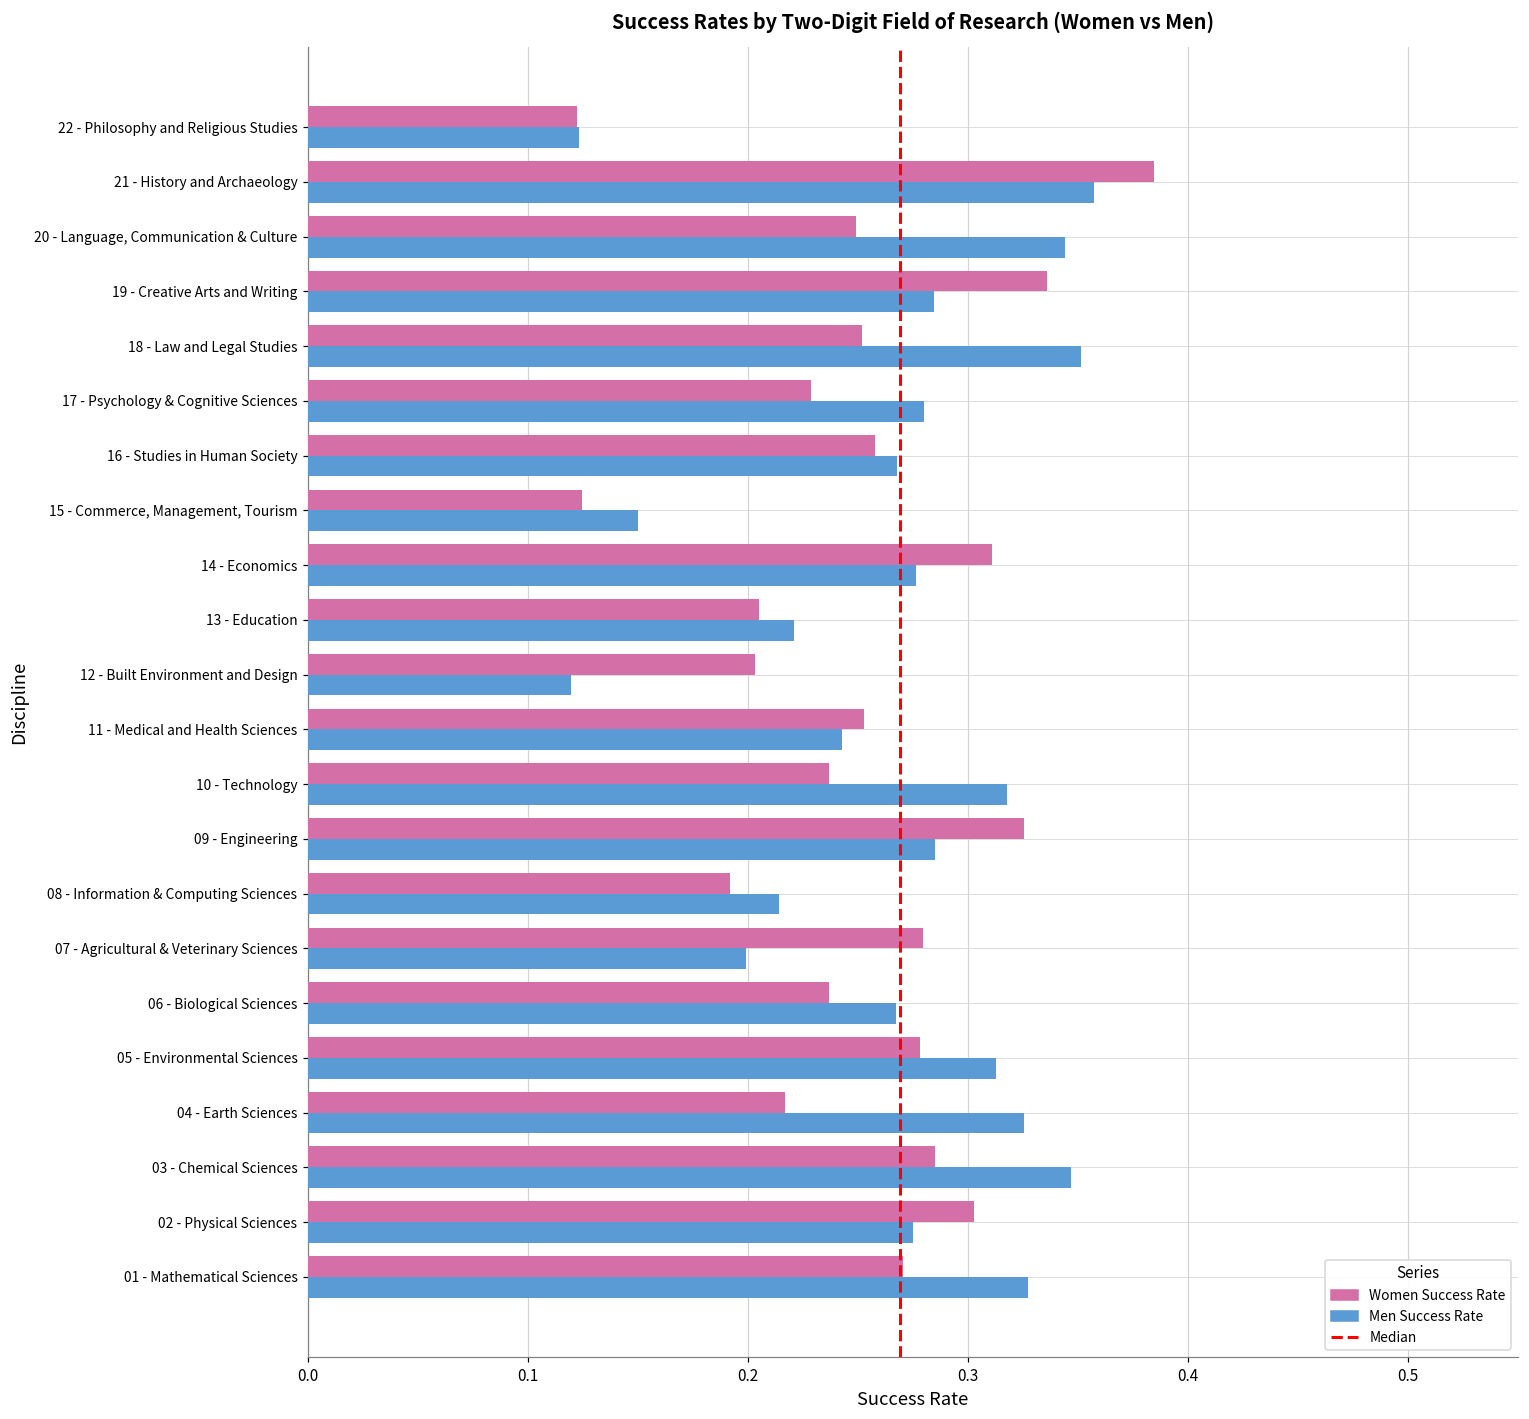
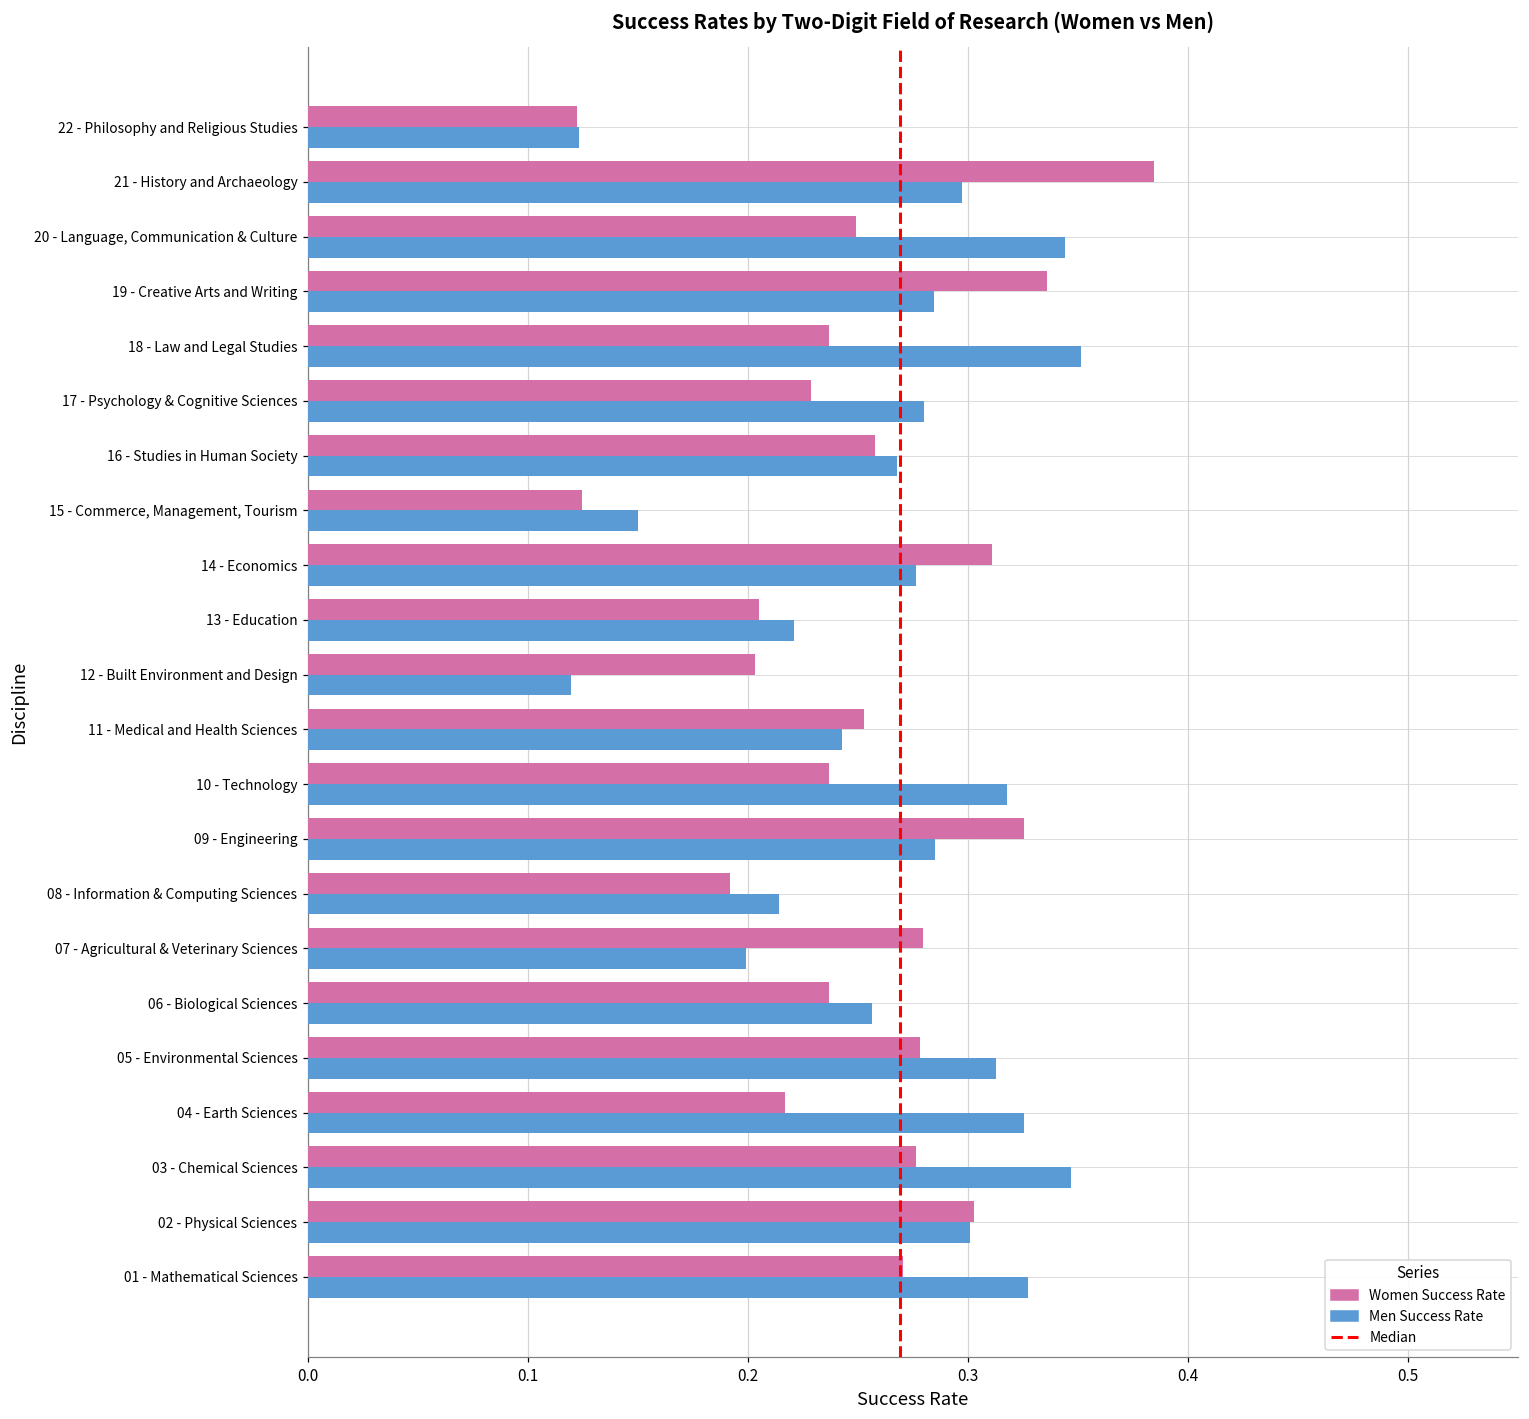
  {
    "Women Success Rate": {
      "22 - Philosophy and Religious Studies": 0.122,
      "21 - History and Archaeology": 0.385,
      "20 - Language, Communication & Culture": 0.249,
      "19 - Creative Arts and Writing": 0.336,
-     "18 - Law and Legal Studies": 0.252,
+     "18 - Law and Legal Studies": 0.237,
      "17 - Psychology & Cognitive Sciences": 0.229,
      "16 - Studies in Human Society": 0.258,
      "15 - Commerce, Management, Tourism": 0.124,
      "14 - Economics": 0.311,
      "13 - Education": 0.205,
      "12 - Built Environment and Design": 0.203,
      "11 - Medical and Health Sciences": 0.253,
      "10 - Technology": 0.237,
      "09 - Engineering": 0.325,
      "08 - Information & Computing Sciences": 0.192,
      "07 - Agricultural & Veterinary Sciences": 0.280,
      "06 - Biological Sciences": 0.237,
      "05 - Environmental Sciences": 0.278,
      "04 - Earth Sciences": 0.217,
-     "03 - Chemical Sciences": 0.285,
+     "03 - Chemical Sciences": 0.276,
      "02 - Physical Sciences": 0.303,
      "01 - Mathematical Sciences": 0.271
    },
    "Men Success Rate": {
      "22 - Philosophy and Religious Studies": 0.123,
-     "21 - History and Archaeology": 0.357,
+     "21 - History and Archaeology": 0.297,
      "20 - Language, Communication & Culture": 0.344,
      "19 - Creative Arts and Writing": 0.285,
      "18 - Law and Legal Studies": 0.351,
      "17 - Psychology & Cognitive Sciences": 0.280,
      "16 - Studies in Human Society": 0.268,
      "15 - Commerce, Management, Tourism": 0.150,
      "14 - Economics": 0.276,
      "13 - Education": 0.221,
      "12 - Built Environment and Design": 0.119,
      "11 - Medical and Health Sciences": 0.243,
      "10 - Technology": 0.318,
      "09 - Engineering": 0.285,
      "08 - Information & Computing Sciences": 0.214,
      "07 - Agricultural & Veterinary Sciences": 0.199,
-     "06 - Biological Sciences": 0.267,
+     "06 - Biological Sciences": 0.256,
      "05 - Environmental Sciences": 0.313,
      "04 - Earth Sciences": 0.325,
      "03 - Chemical Sciences": 0.347,
-     "02 - Physical Sciences": 0.275,
+     "02 - Physical Sciences": 0.301,
      "01 - Mathematical Sciences": 0.327
    }
  }
